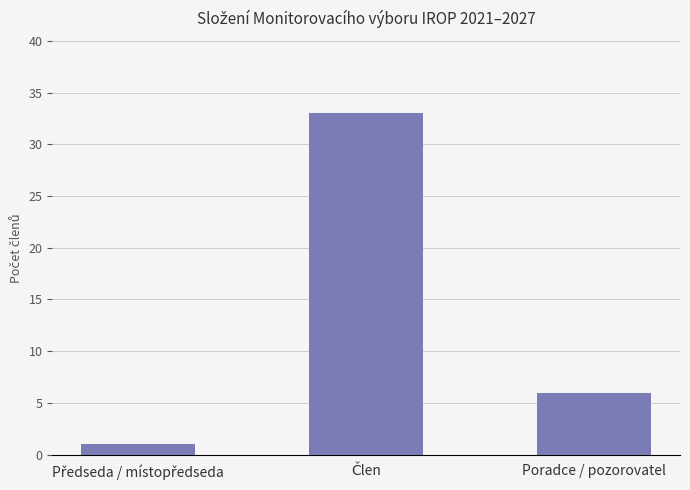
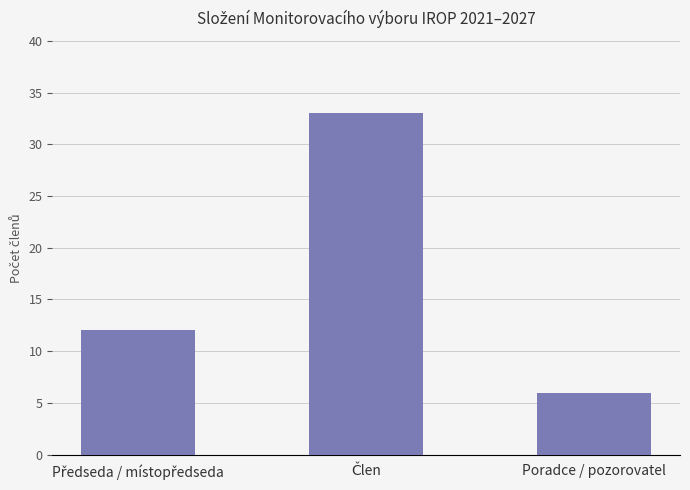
  {
-   "Předseda / místopředseda": 1,
+   "Předseda / místopředseda": 12,
    "Člen": 33,
    "Poradce / pozorovatel": 6
  }
